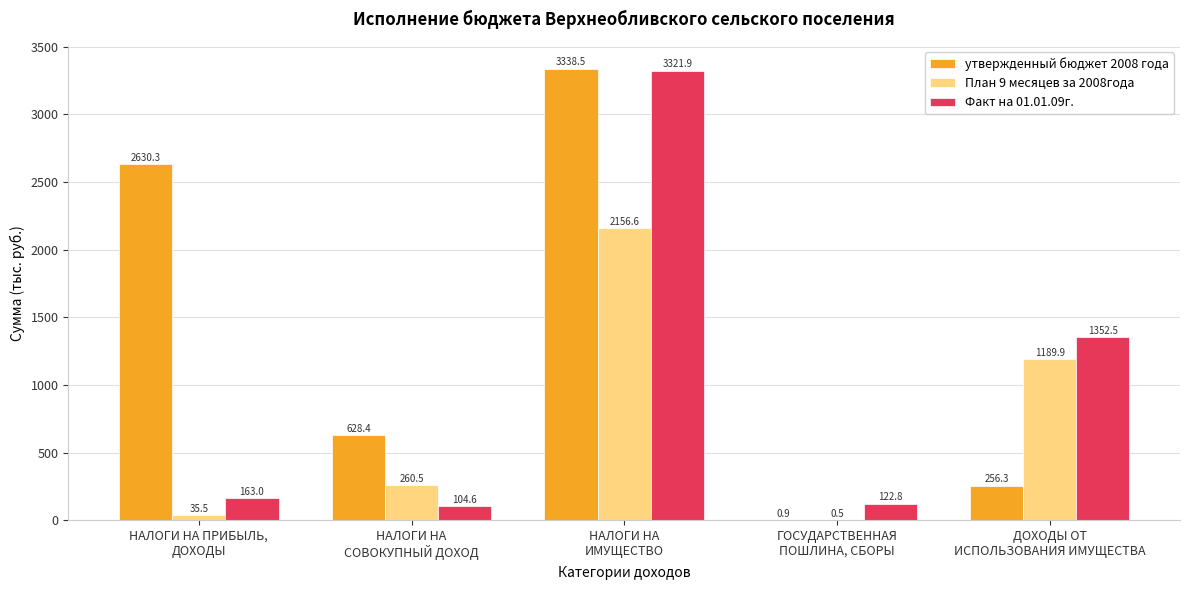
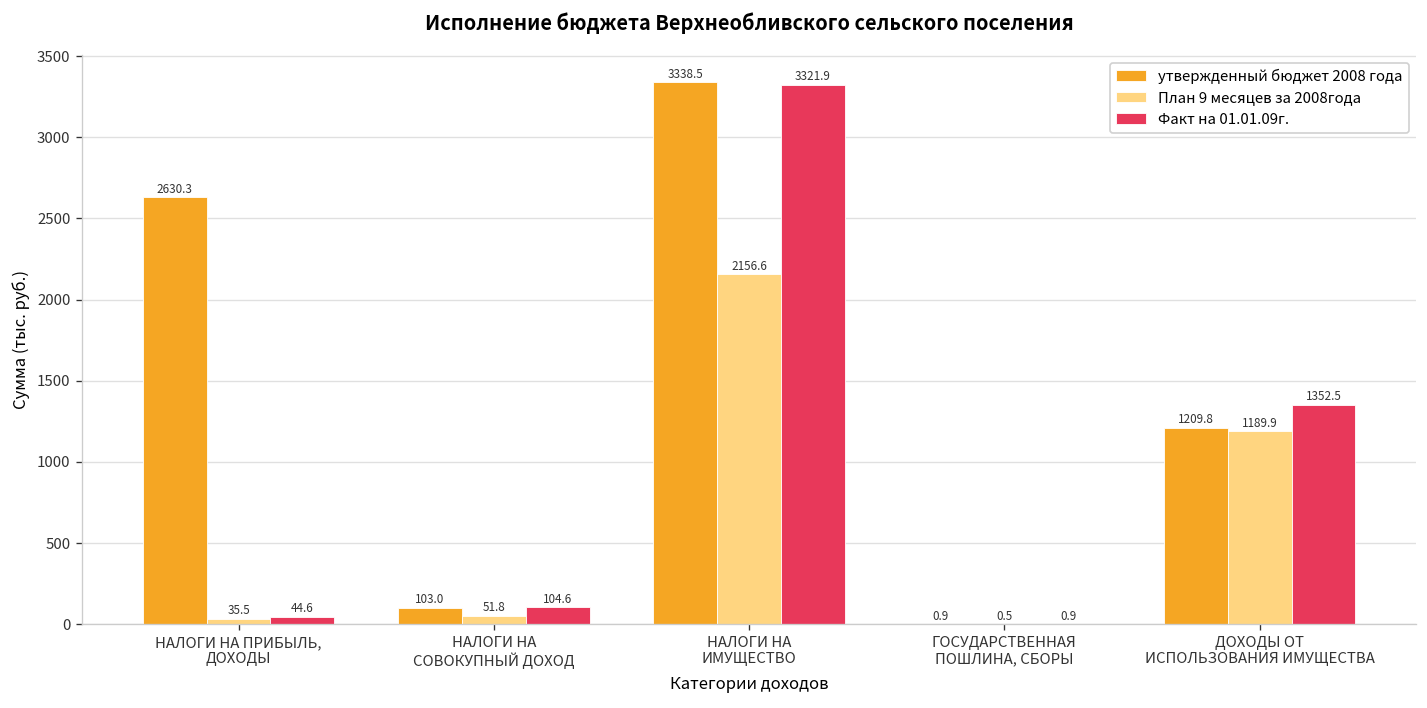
  {
    "утвержденный бюджет 2008 года": {
      "НАЛОГИ НА ПРИБЫЛЬ, ДОХОДЫ": 2630.3,
-     "НАЛОГИ НА СОВОКУПНЫЙ ДОХОД": 628.4,
+     "НАЛОГИ НА СОВОКУПНЫЙ ДОХОД": 103.0,
      "НАЛОГИ НА ИМУЩЕСТВО": 3338.5,
      "ГОСУДАРСТВЕННАЯ ПОШЛИНА, СБОРЫ": 0.9,
-     "ДОХОДЫ ОТ ИСПОЛЬЗОВАНИЯ ИМУЩЕСТВА": 256.3
+     "ДОХОДЫ ОТ ИСПОЛЬЗОВАНИЯ ИМУЩЕСТВА": 1209.8
    },
    "План 9 месяцев за 2008года": {
      "НАЛОГИ НА ПРИБЫЛЬ, ДОХОДЫ": 35.5,
-     "НАЛОГИ НА СОВОКУПНЫЙ ДОХОД": 260.5,
+     "НАЛОГИ НА СОВОКУПНЫЙ ДОХОД": 51.8,
      "НАЛОГИ НА ИМУЩЕСТВО": 2156.6,
      "ГОСУДАРСТВЕННАЯ ПОШЛИНА, СБОРЫ": 0.5,
      "ДОХОДЫ ОТ ИСПОЛЬЗОВАНИЯ ИМУЩЕСТВА": 1189.9
    },
    "Факт на 01.01.09г.": {
-     "НАЛОГИ НА ПРИБЫЛЬ, ДОХОДЫ": 163.0,
+     "НАЛОГИ НА ПРИБЫЛЬ, ДОХОДЫ": 44.6,
      "НАЛОГИ НА СОВОКУПНЫЙ ДОХОД": 104.6,
      "НАЛОГИ НА ИМУЩЕСТВО": 3321.9,
-     "ГОСУДАРСТВЕННАЯ ПОШЛИНА, СБОРЫ": 122.8,
+     "ГОСУДАРСТВЕННАЯ ПОШЛИНА, СБОРЫ": 0.9,
      "ДОХОДЫ ОТ ИСПОЛЬЗОВАНИЯ ИМУЩЕСТВА": 1352.5
    }
  }
